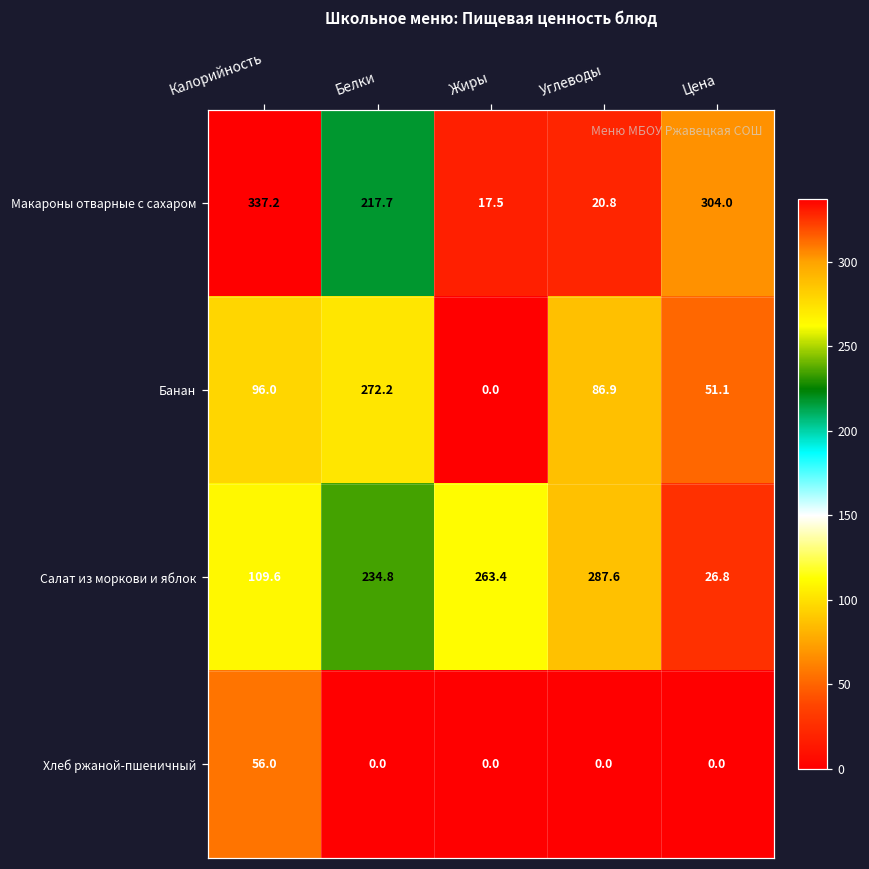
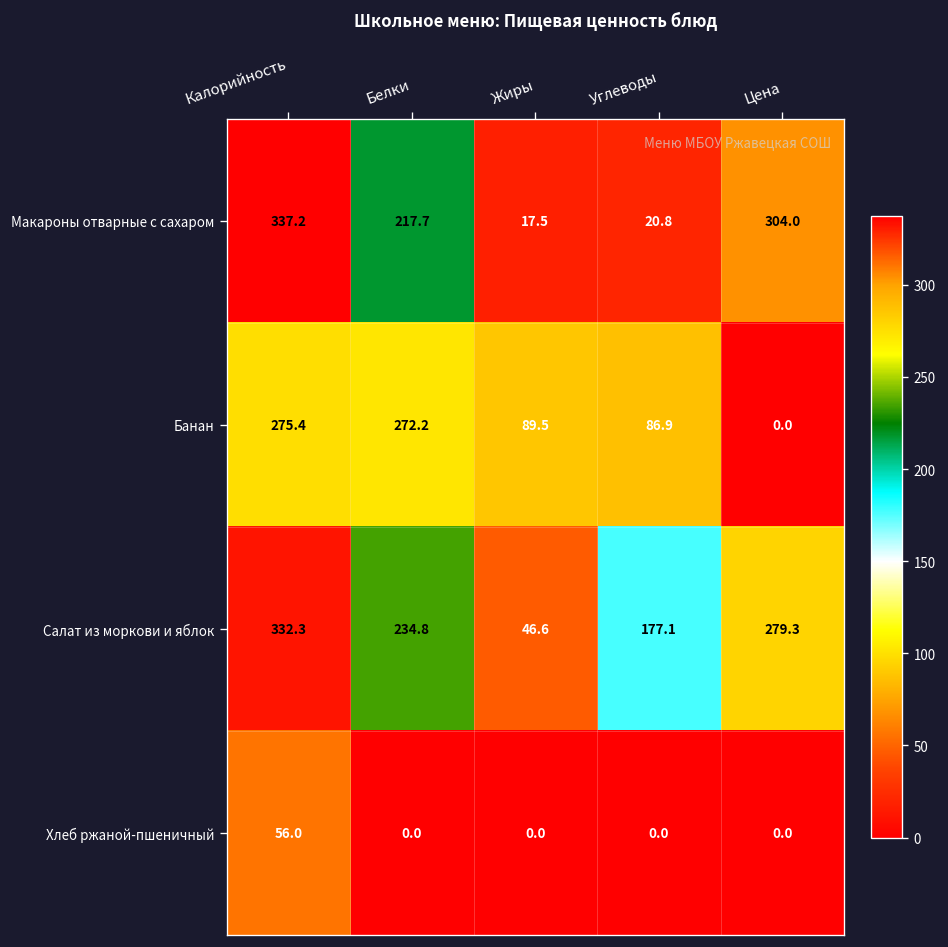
  {
    "Макароны отварные с сахаром": {
      "Калорийность": 337.2,
      "Белки": 217.7,
      "Жиры": 17.5,
      "Углеводы": 20.8
    },
    "Банан": {
-     "Калорийность": 96.0,
+     "Калорийность": 275.4,
      "Белки": 272.2,
-     "Жиры": 0.0,
+     "Жиры": 89.5,
      "Углеводы": 86.9,
-     "Цена": 51.1
+     "Цена": 0.0
    },
    "Салат из моркови и яблок": {
-     "Калорийность": 109.6,
+     "Калорийность": 332.3,
      "Белки": 234.8,
-     "Жиры": 263.4,
-     "Углеводы": 287.6,
-     "Цена": 26.8
+     "Жиры": 46.6,
+     "Углеводы": 177.1,
+     "Цена": 279.3
    },
    "Хлеб ржаной-пшеничный": {
      "Калорийность": 56.0,
      "Белки": 0.0,
      "Жиры": 0.0,
      "Углеводы": 0.0,
      "Цена": 0.0
    }
  }
